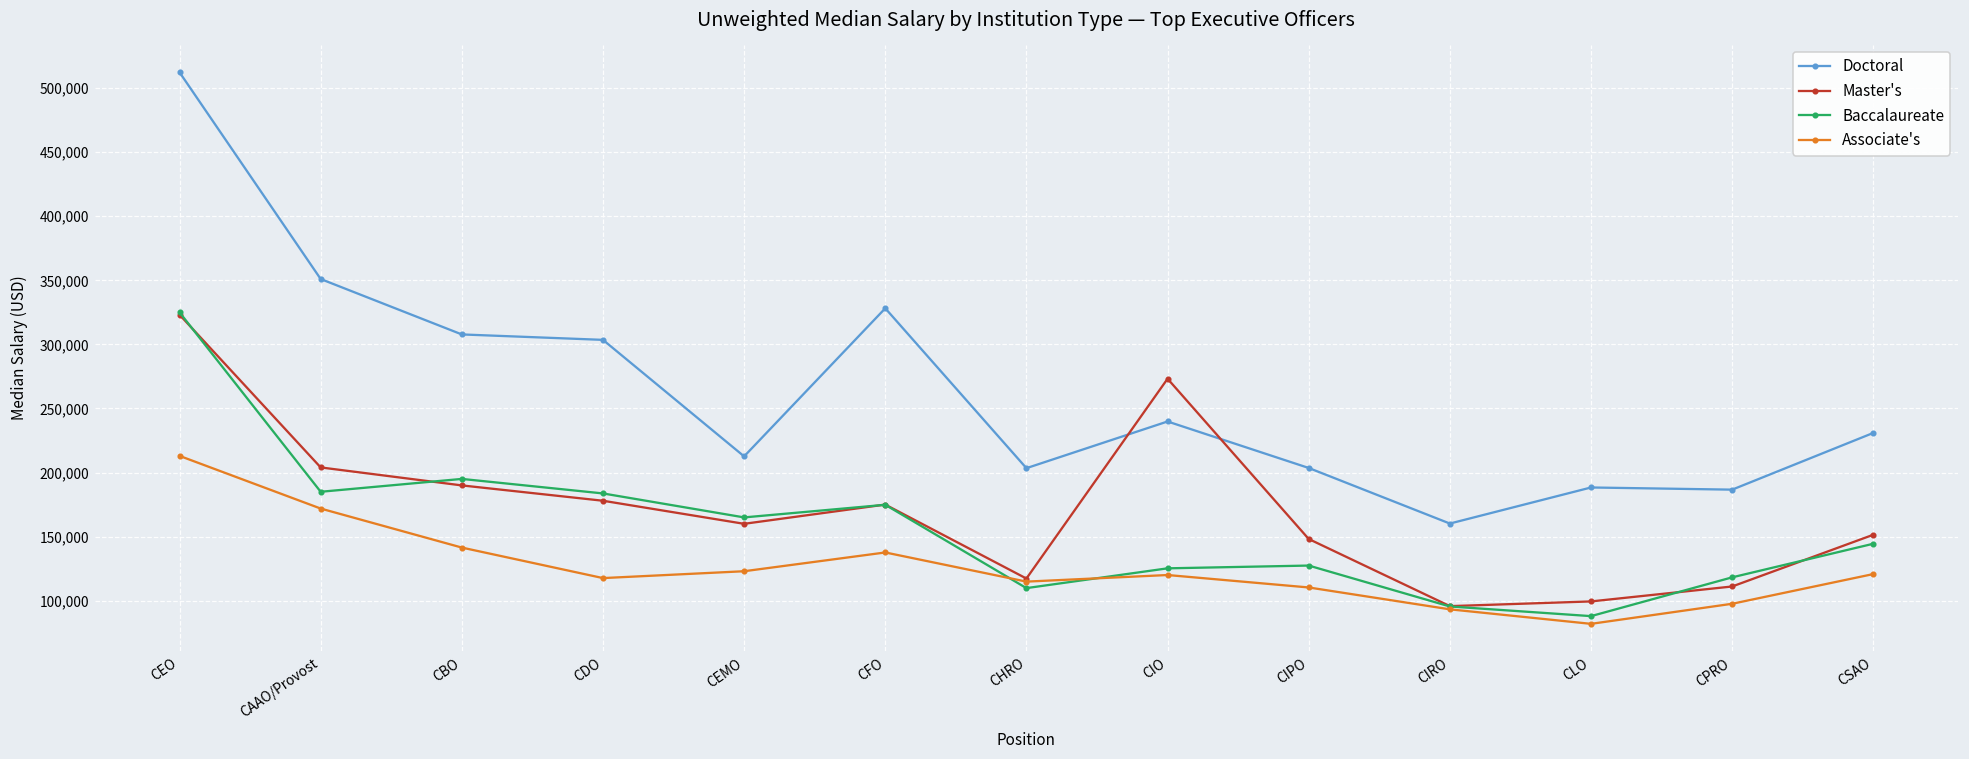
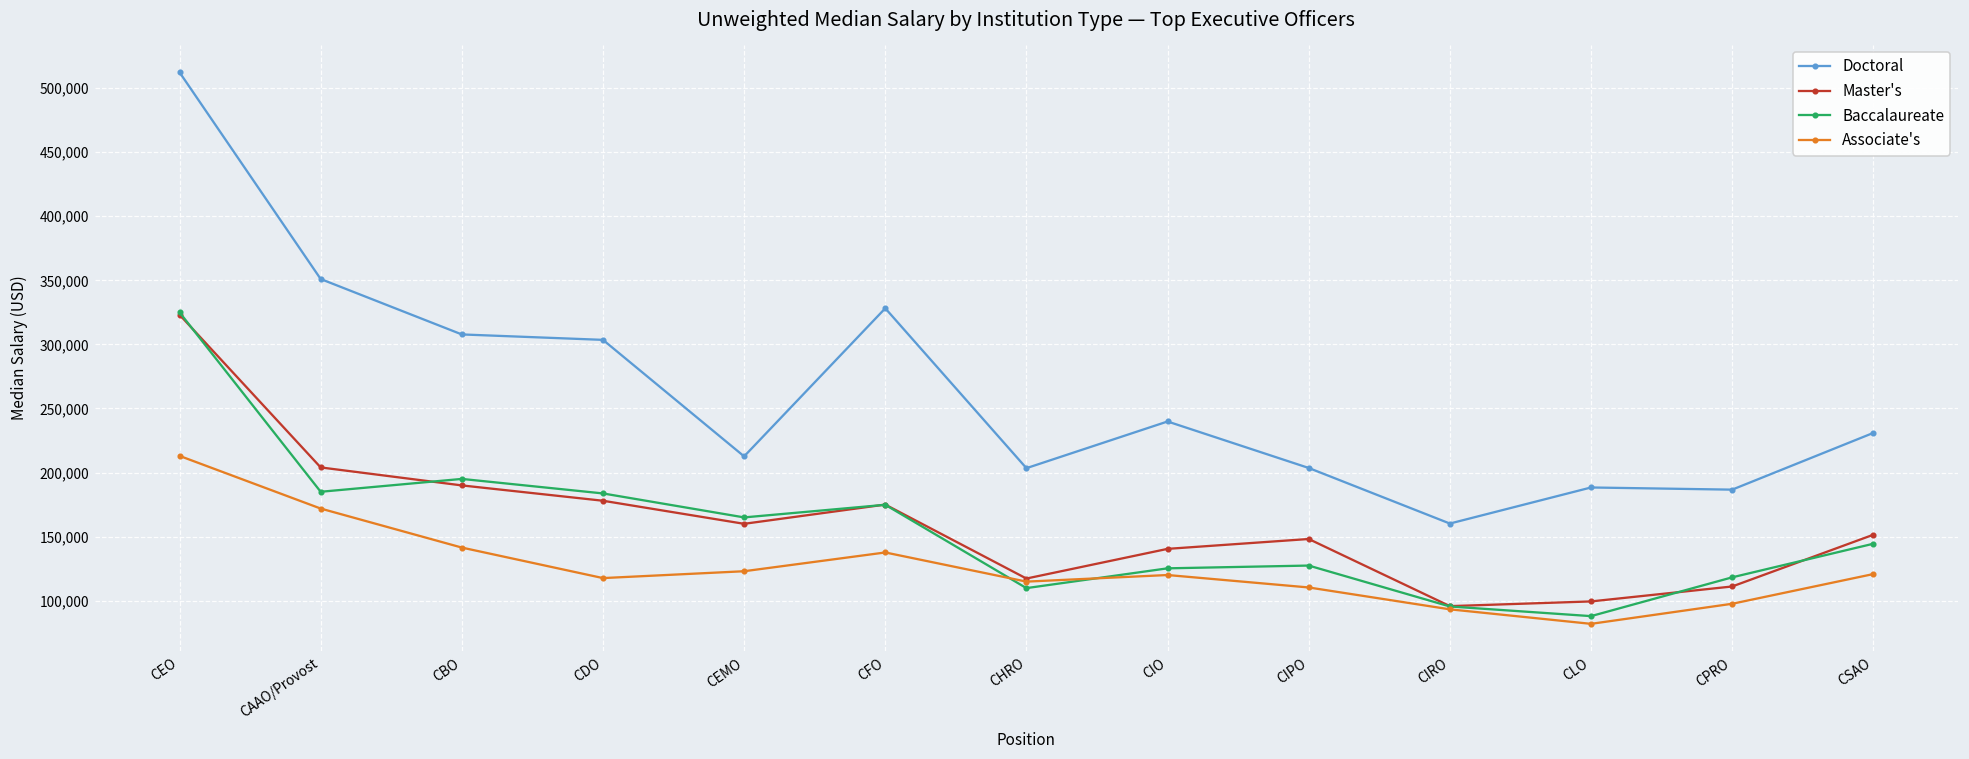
  {
    "Doctoral": {
      "CEO": "512,000",
      "CAAO/Provost": "351,000",
      "CBO": "308,000",
      "CDO": "304,000",
      "CEMO": "213,000",
      "CFO": "328,000",
      "CHRO": "203,000",
      "CIO": "240,000",
      "CIPO": "204,000",
      "CIRO": "160,000",
      "CLO": "188,000",
      "CPRO": "187,000",
      "CSAO": "231,000"
    },
    "Master's": {
      "CAAO/Provost": "204,000",
      "CBO": "190,000",
      "CDO": "178,000",
      "CEMO": "160,000",
      "CHRO": "117,000",
-     "CIO": "273,000",
+     "CIO": "140,000",
      "CIPO": "148,000",
      "CLO": "99,000",
      "CPRO": "111,000",
      "CSAO": "151,000"
    },
    "Baccalaureate": {
      "CAAO/Provost": "185,000",
      "CBO": "195,000",
      "CDO": "184,000",
      "CEMO": "165,000",
      "CHRO": "110,000",
      "CIO": "125,000",
      "CIPO": "127,000",
      "CLO": "88,000",
      "CPRO": "118,000",
      "CSAO": "144,000"
    },
    "Associate's": {
      "CEO": "213,000",
      "CAAO/Provost": "172,000",
      "CBO": "141,000",
      "CDO": "118,000",
      "CEMO": "123,000",
      "CFO": "138,000",
      "CHRO": "115,000",
      "CIO": "120,000",
      "CIPO": "110,000",
      "CIRO": "93,000",
      "CLO": "82,000",
      "CPRO": "98,000",
      "CSAO": "121,000"
    }
  }
